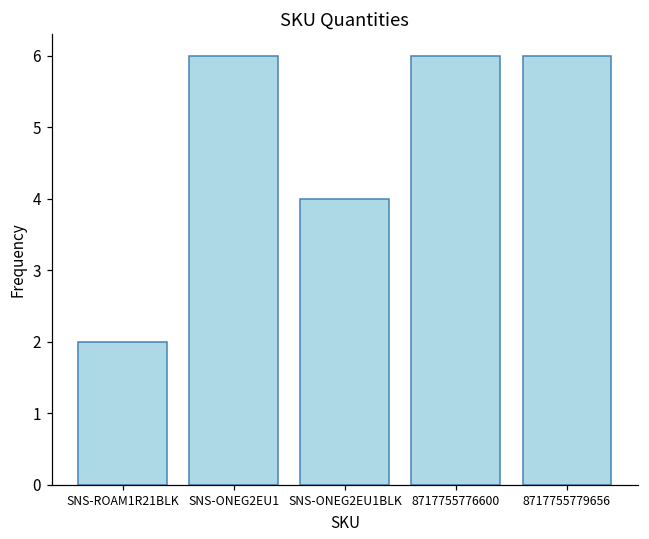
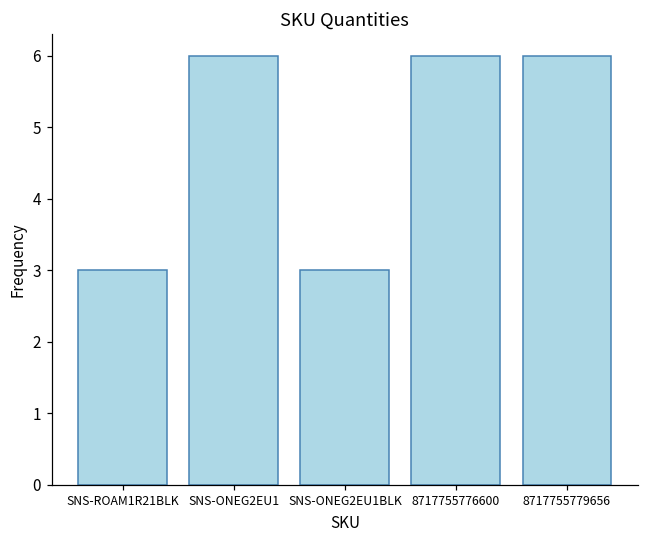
  {
-   "SNS-ROAM1R21BLK": 2,
+   "SNS-ROAM1R21BLK": 3,
    "SNS-ONEG2EU1": 6,
-   "SNS-ONEG2EU1BLK": 4,
+   "SNS-ONEG2EU1BLK": 3,
    "8717755776600": 6,
    "8717755779656": 6
  }
